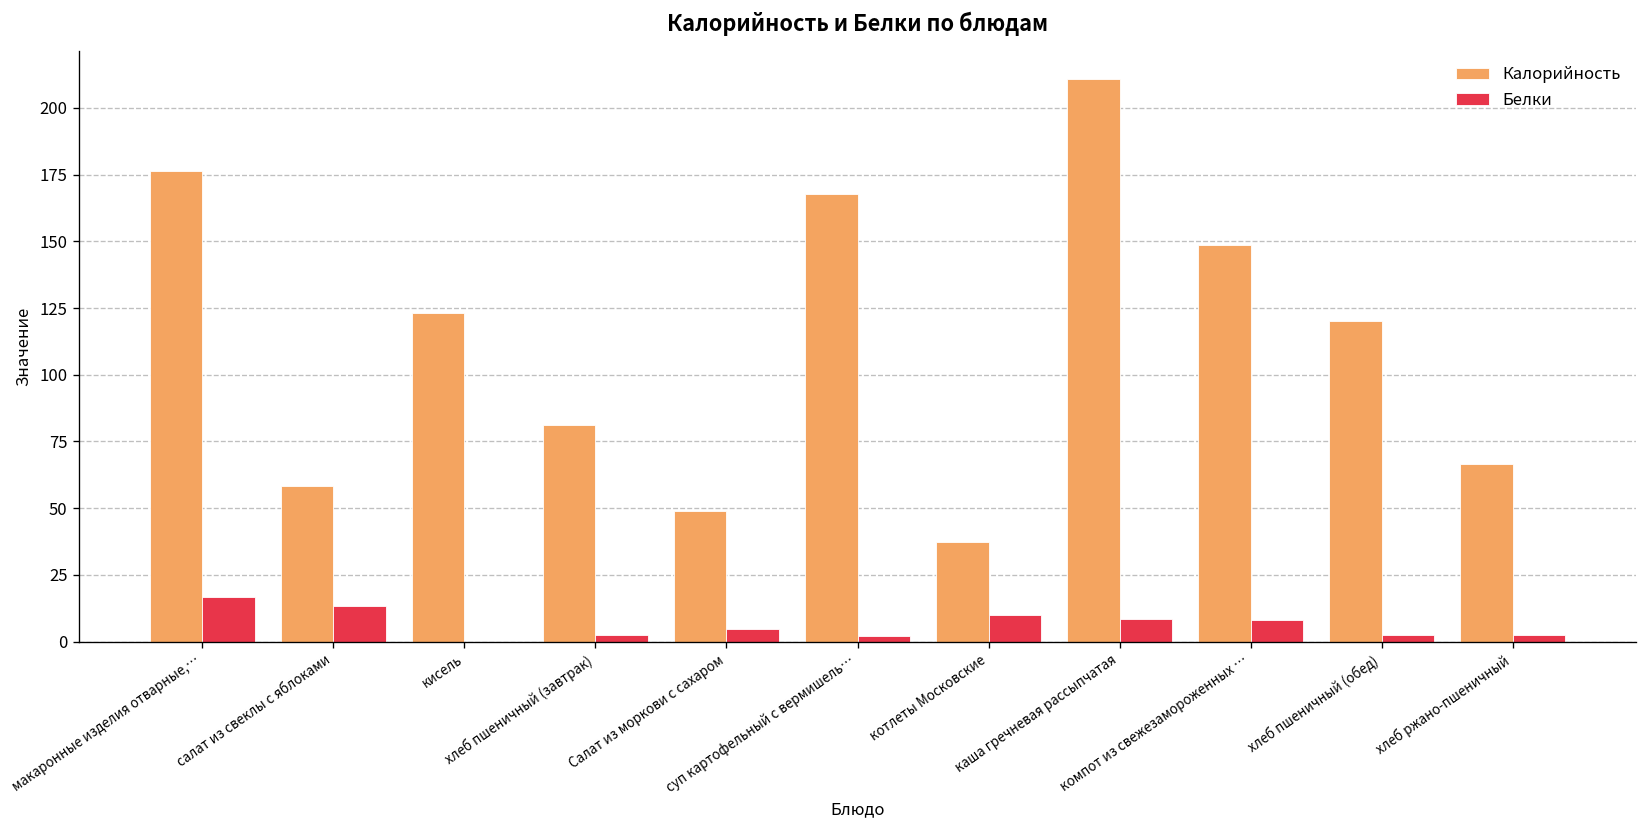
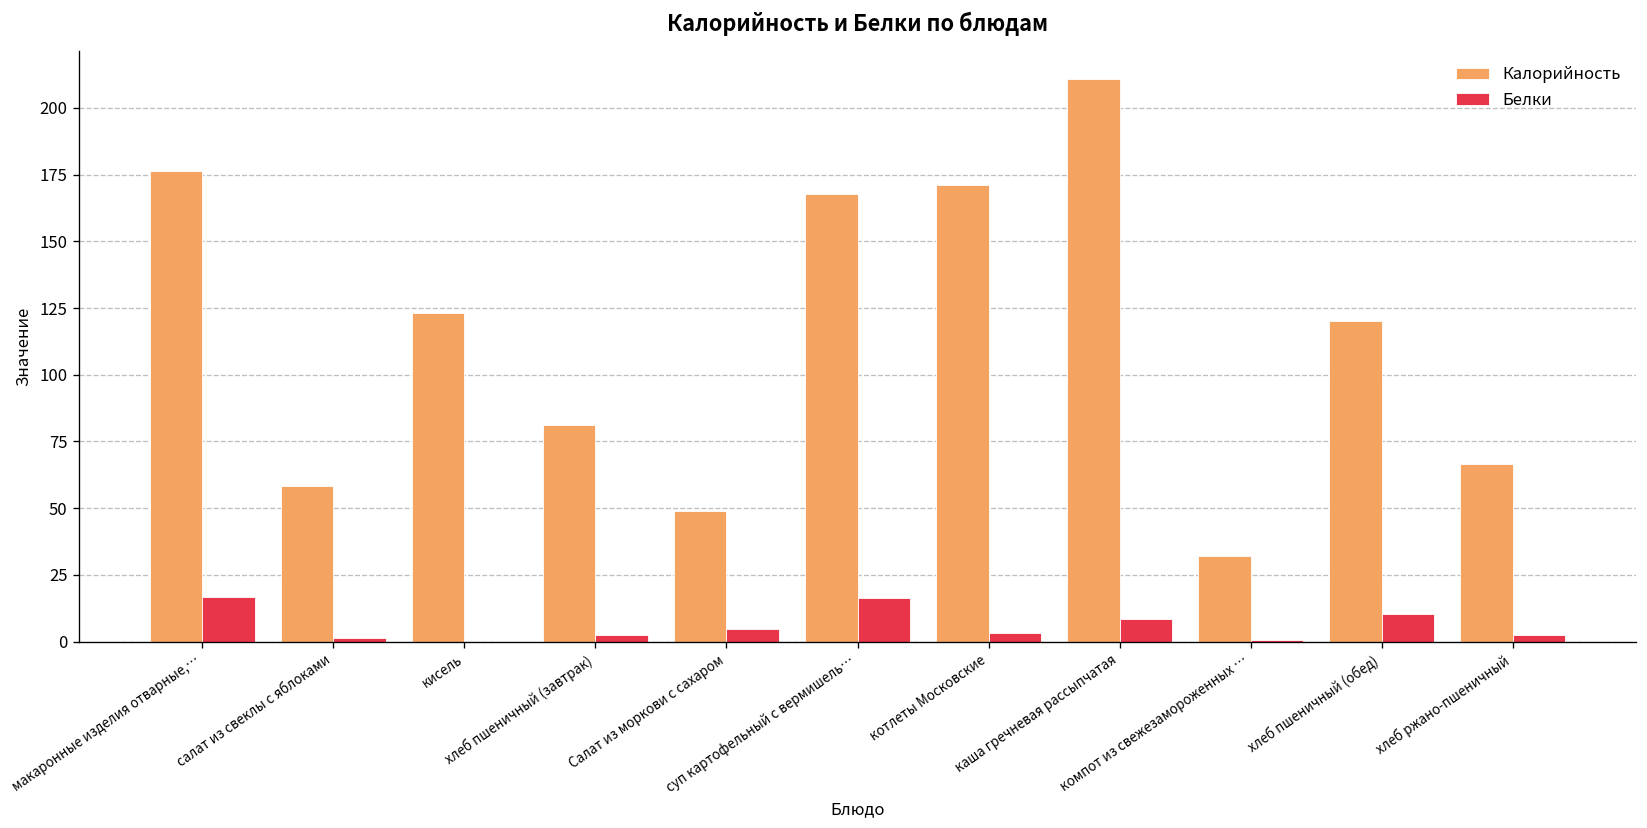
  {
    "Калорийность": {
      "макаронные изделия отварные,…": 176,
      "салат из свеклы с яблоками": 58,
      "кисель": 123,
      "хлеб пшеничный (завтрак)": 81,
      "Салат из моркови с сахаром": 49,
      "суп картофельный с вермишель…": 168,
-     "котлеты Московские": 37,
+     "котлеты Московские": 171,
      "каша гречневая рассыпчатая": 211,
-     "компот из свежезамороженных …": 149,
+     "компот из свежезамороженных …": 32,
      "хлеб пшеничный (обед)": 120,
      "хлеб ржано-пшеничный": 67
    },
    "Белки": {
      "макаронные изделия отварные,…": 17,
-     "салат из свеклы с яблоками": 14,
+     "салат из свеклы с яблоками": 1,
      "кисель": 0,
      "хлеб пшеничный (завтрак)": 2,
      "Салат из моркови с сахаром": 5,
-     "суп картофельный с вермишель…": 2,
-     "котлеты Московские": 10,
+     "суп картофельный с вермишель…": 16,
+     "котлеты Московские": 3,
      "каша гречневая рассыпчатая": 9,
-     "компот из свежезамороженных …": 8,
-     "хлеб пшеничный (обед)": 2,
+     "компот из свежезамороженных …": 1,
+     "хлеб пшеничный (обед)": 10,
      "хлеб ржано-пшеничный": 2
    }
  }
